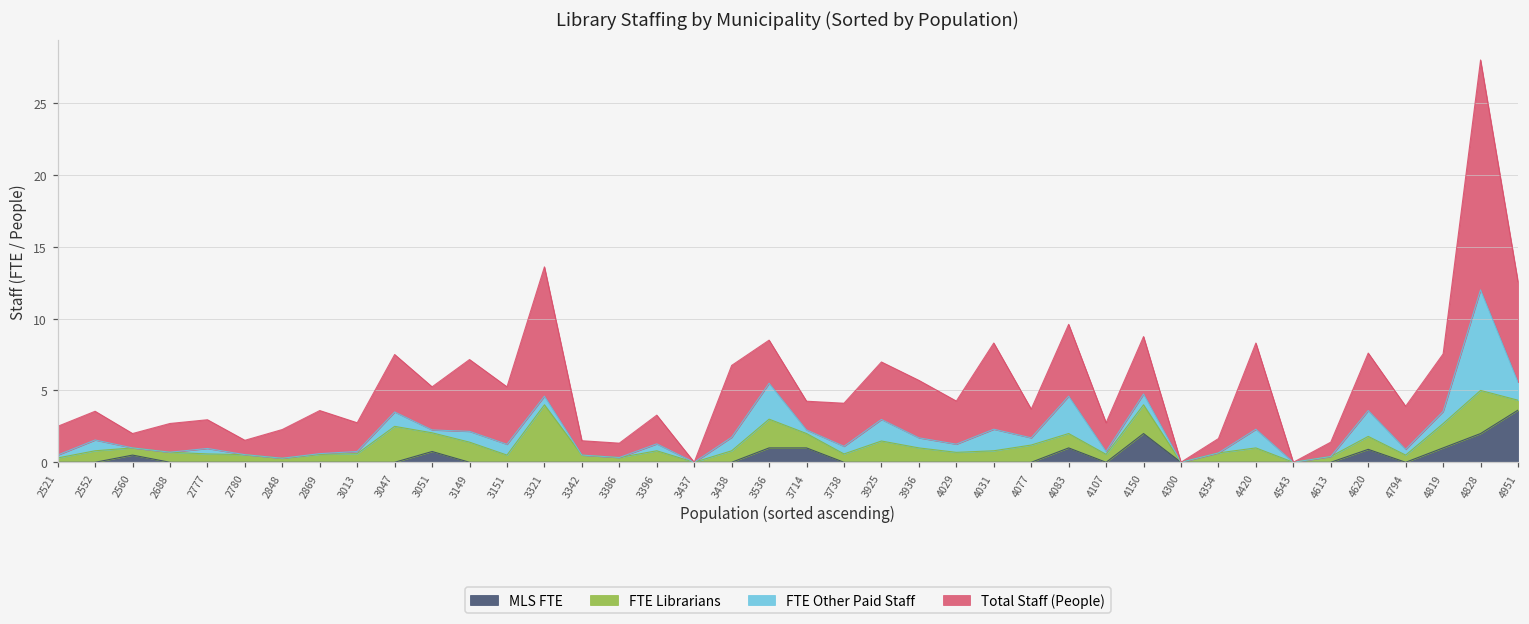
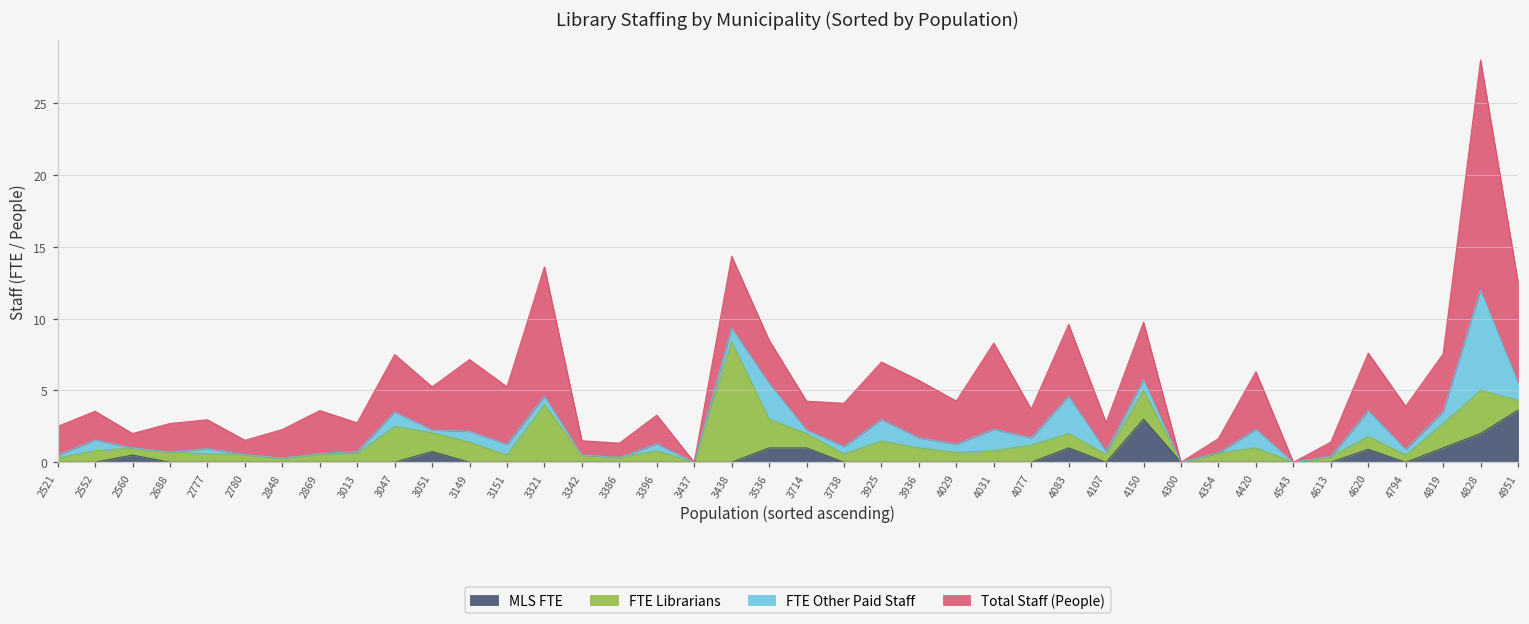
  {
    "MLS FTE": {
      "2521": 0,
      "2552": 0,
      "2560": 0.5,
      "2688": 0,
      "2777": 0,
      "2780": 0,
      "2848": 0,
      "2869": 0,
      "3013": 0,
      "3047": 0,
      "3051": 0.8,
      "3149": 0,
      "3151": 0,
      "3321": 0,
      "3342": 0,
      "3386": 0,
      "3396": 0,
      "3438": 0,
      "3536": 1,
      "3714": 1,
      "3738": 0,
      "3925": 0,
      "3936": 0,
      "4029": 0,
      "4031": 0,
      "4077": 0,
      "4083": 1,
      "4107": 0,
-     "4150": 2,
+     "4150": 3,
      "4354": 0,
      "4420": 0,
      "4613": 0,
      "4620": 1,
      "4794": 0,
      "4819": 1,
      "4828": 2,
      "4951": 3.6
    },
    "FTE Librarians": {
      "2521": 0.3,
      "2552": 0.8,
      "2777": 0.6,
      "3047": 2.5,
      "3051": 1.3,
      "3149": 1.4,
      "3151": 0.5,
      "3321": 4.0,
      "3396": 0.8,
-     "3438": 0.8,
+     "3438": 8.4,
      "3536": 2.0,
      "3714": 1.0,
      "3738": 0.6,
      "3925": 1.5,
      "3936": 1.0,
      "4029": 0.7,
      "4031": 0.8,
      "4077": 1.2,
      "4083": 1.0,
      "4107": 0.6,
      "4150": 2.0,
      "4420": 1.0,
      "4620": 0.9,
      "4794": 0.5,
      "4819": 1.7,
      "4828": 3.0,
      "4951": 0.7
    },
    "FTE Other Paid Staff": {
      "2521": 0.2,
      "2552": 0.8,
      "2777": 0.4,
      "3047": 1.0,
      "3051": 0.2,
      "3149": 0.8,
      "3151": 0.8,
      "3321": 0.6,
      "3396": 0.5,
      "3438": 0.9,
      "3536": 2.5,
      "3714": 0.3,
      "3738": 0.5,
      "3925": 1.5,
      "3936": 0.7,
      "4029": 0.6,
      "4031": 1.5,
      "4077": 0.5,
      "4083": 2.6,
      "4107": 0.2,
      "4150": 0.8,
      "4420": 1.3,
      "4620": 1.8,
      "4794": 0.4,
      "4819": 0.9,
      "4828": 7.0,
      "4951": 1.3
    },
    "Total Staff (People)": {
      "2521": 2,
      "2552": 2,
      "2560": 1,
      "2688": 2,
      "2777": 2,
      "2780": 1,
      "2848": 2,
      "2869": 3,
      "3013": 2,
      "3047": 4,
      "3051": 3,
      "3149": 5,
      "3151": 4,
      "3321": 9,
      "3342": 1,
      "3386": 1,
      "3396": 2,
      "3438": 5,
      "3536": 3,
      "3714": 2,
      "3738": 3,
      "3925": 4,
      "3936": 4,
      "4029": 3,
      "4031": 6,
      "4077": 2,
      "4083": 5,
      "4107": 2,
      "4150": 4,
      "4354": 1,
-     "4420": 6,
+     "4420": 4,
      "4613": 1,
      "4620": 4,
      "4794": 3,
      "4819": 4,
      "4828": 16,
      "4951": 7
    }
  }
